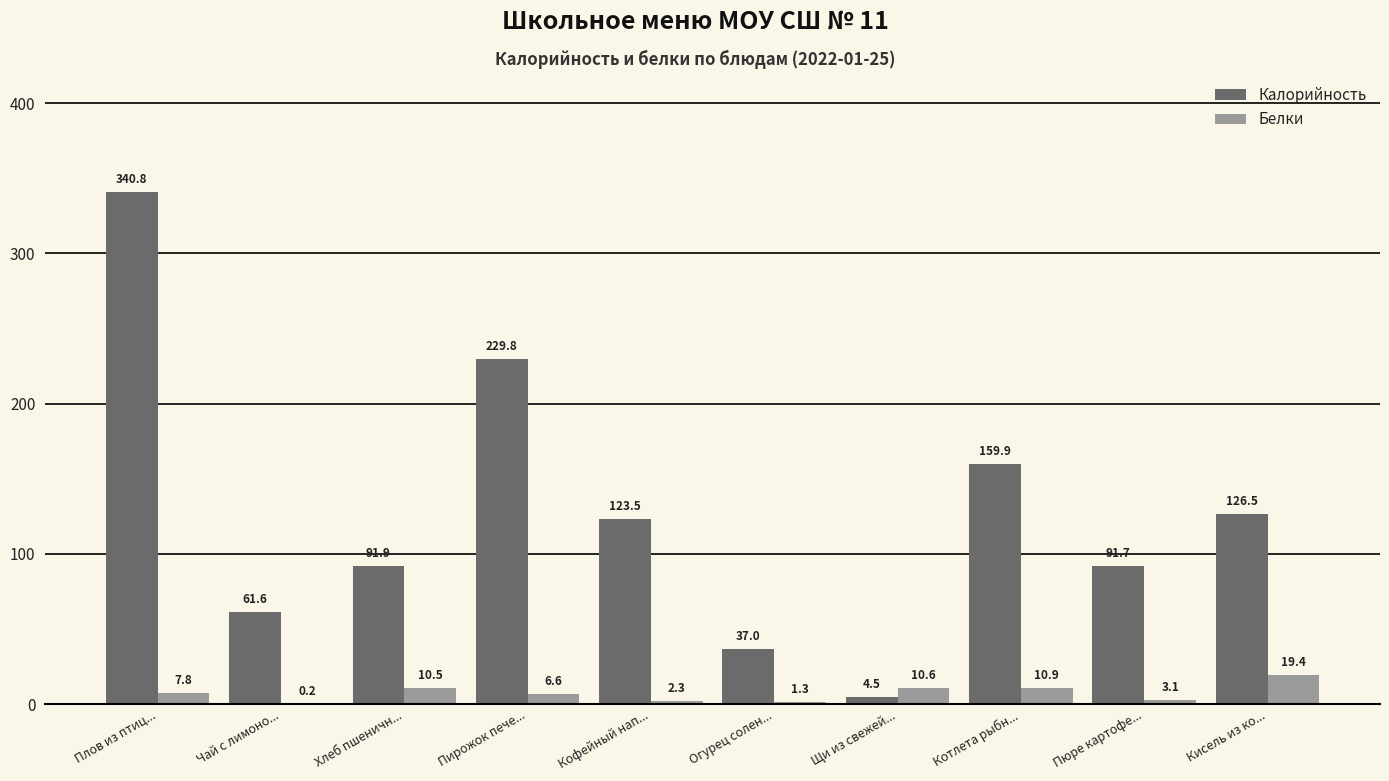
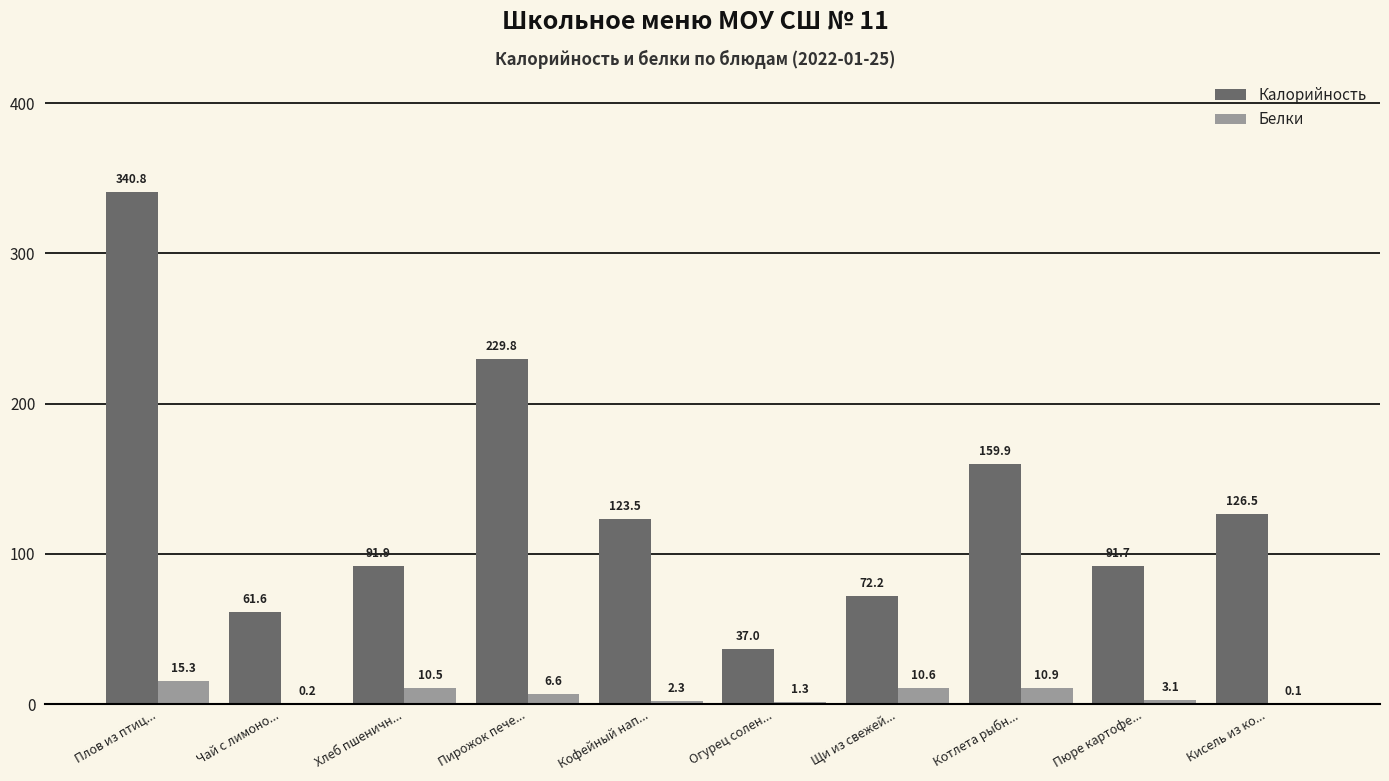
  {
    "Калорийность": {
      "Плов из птиц...": 340.8,
      "Чай с лимоно...": 61.6,
      "Хлеб пшеничн...": 91.9,
      "Пирожок пече...": 229.8,
      "Кофейный нап...": 123.5,
      "Огурец солен...": 37.0,
-     "Щи из свежей...": 4.5,
+     "Щи из свежей...": 72.2,
      "Котлета рыбн...": 159.9,
      "Пюре картофе...": 91.7,
      "Кисель из ко...": 126.5
    },
    "Белки": {
-     "Плов из птиц...": 7.8,
+     "Плов из птиц...": 15.3,
      "Чай с лимоно...": 0.2,
      "Хлеб пшеничн...": 10.5,
      "Пирожок пече...": 6.6,
      "Кофейный нап...": 2.3,
      "Огурец солен...": 1.3,
      "Щи из свежей...": 10.6,
      "Котлета рыбн...": 10.9,
      "Пюре картофе...": 3.1,
-     "Кисель из ко...": 19.4
+     "Кисель из ко...": 0.1
    }
  }
